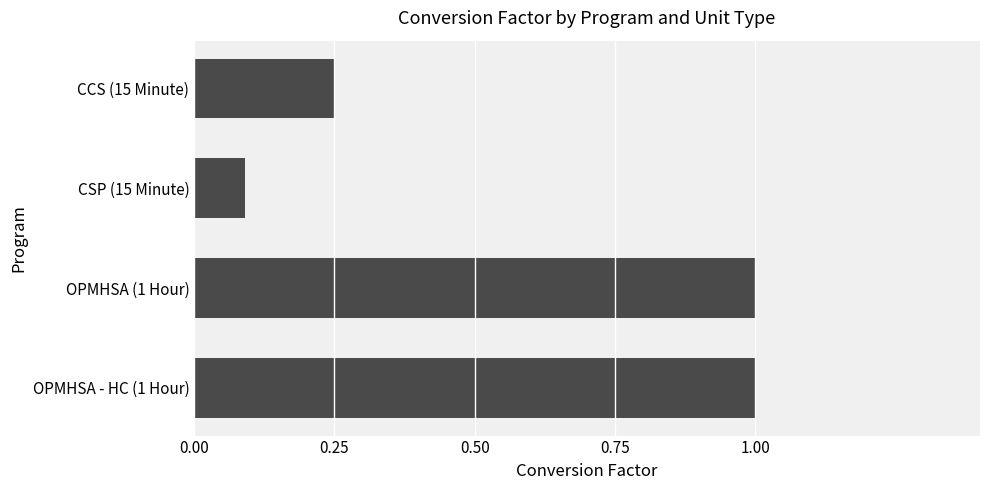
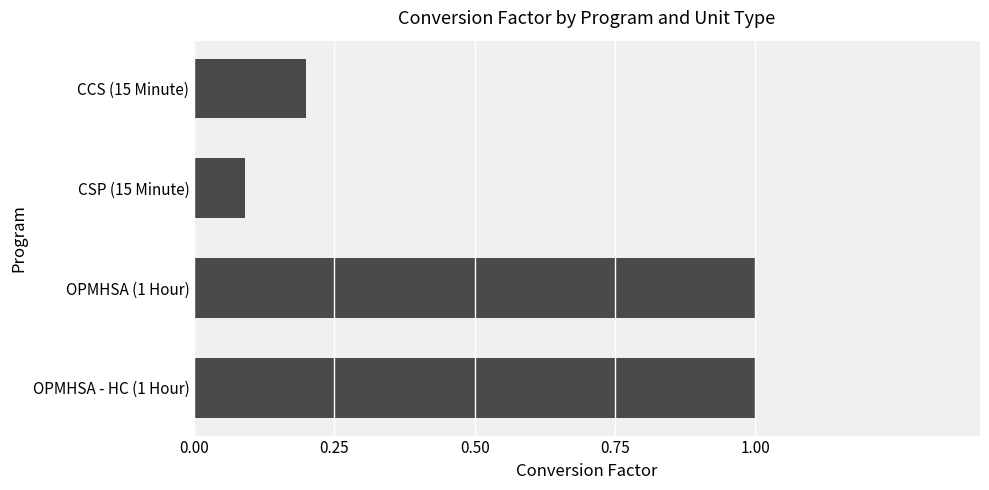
  {
-   "CCS (15 Minute)": 0.25,
+   "CCS (15 Minute)": 0.20,
    "CSP (15 Minute)": 0.09,
    "OPMHSA (1 Hour)": 1.00,
    "OPMHSA - HC (1 Hour)": 1.00
  }
